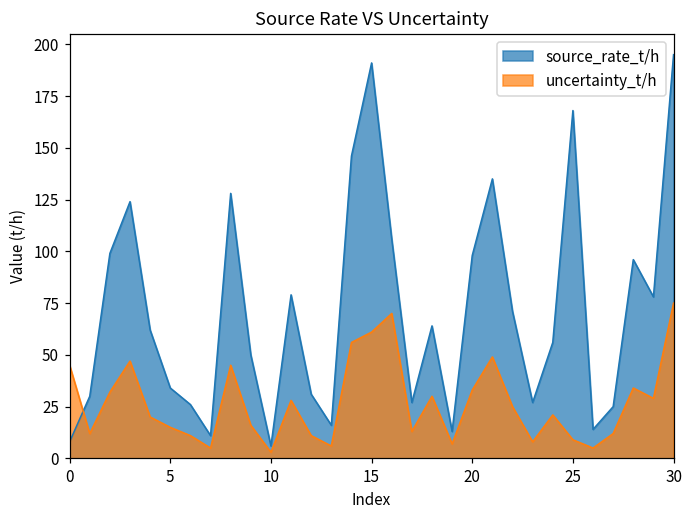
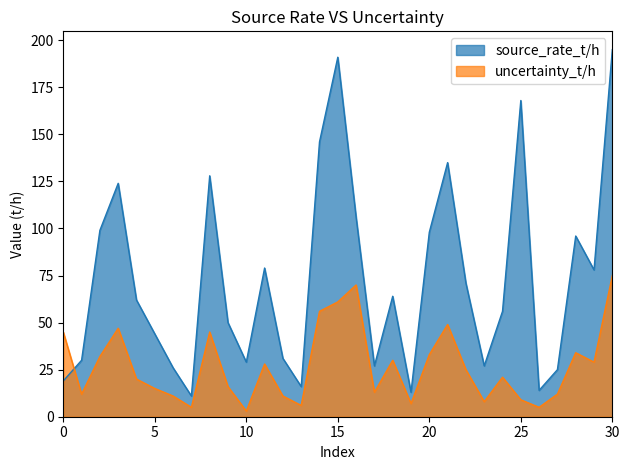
  {
    "source_rate_t/h": {
-     "0": 8,
-     "5": 34,
-     "10": 6,
+     "0": 19,
+     "5": 44,
+     "10": 29,
      "15": 191,
      "20": 98,
      "25": 168,
      "30": 195
    },
    "uncertainty_t/h": {
      "0": 45,
      "5": 15,
      "10": 3,
      "15": 61,
      "20": 33,
      "25": 9,
      "30": 75
    }
  }
